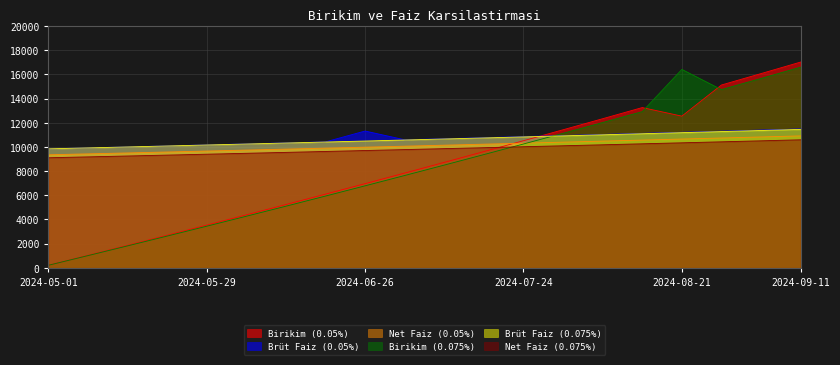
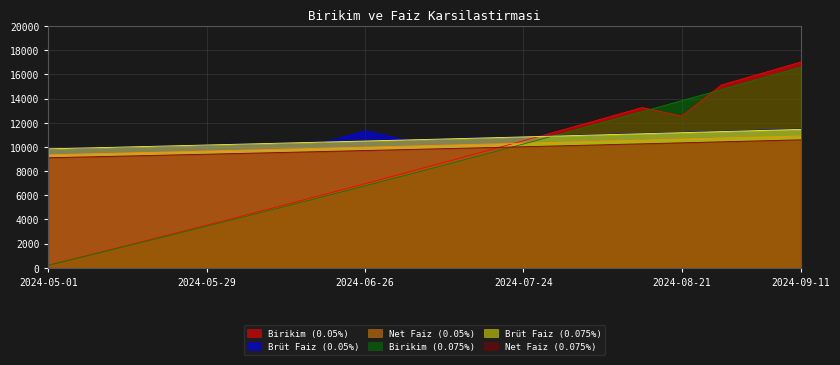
  {
    "Birikim (0.05%)": {
      "2024-08-21": 12500,
      "2024-09-11": 17000
    },
    "Brüt Faiz (0.05%)": {
      "2024-06-26": 11300
    },
    "Net Faiz (0.05%)": {
      "2024-05-01": 9300,
      "2024-05-29": 9700,
      "2024-06-26": 10000,
      "2024-08-21": 10600,
      "2024-09-11": 10900
    },
    "Birikim (0.075%)": {
-     "2024-08-21": 16400,
+     "2024-08-21": 13800,
      "2024-09-11": 16600
    },
    "Brüt Faiz (0.075%)": {
      "2024-06-26": 10500
    },
    "Net Faiz (0.075%)": {
      "2024-05-01": 9100,
      "2024-05-29": 9400,
      "2024-06-26": 9700,
      "2024-07-24": 10000,
      "2024-08-21": 10300,
      "2024-09-11": 10600
    }
  }
